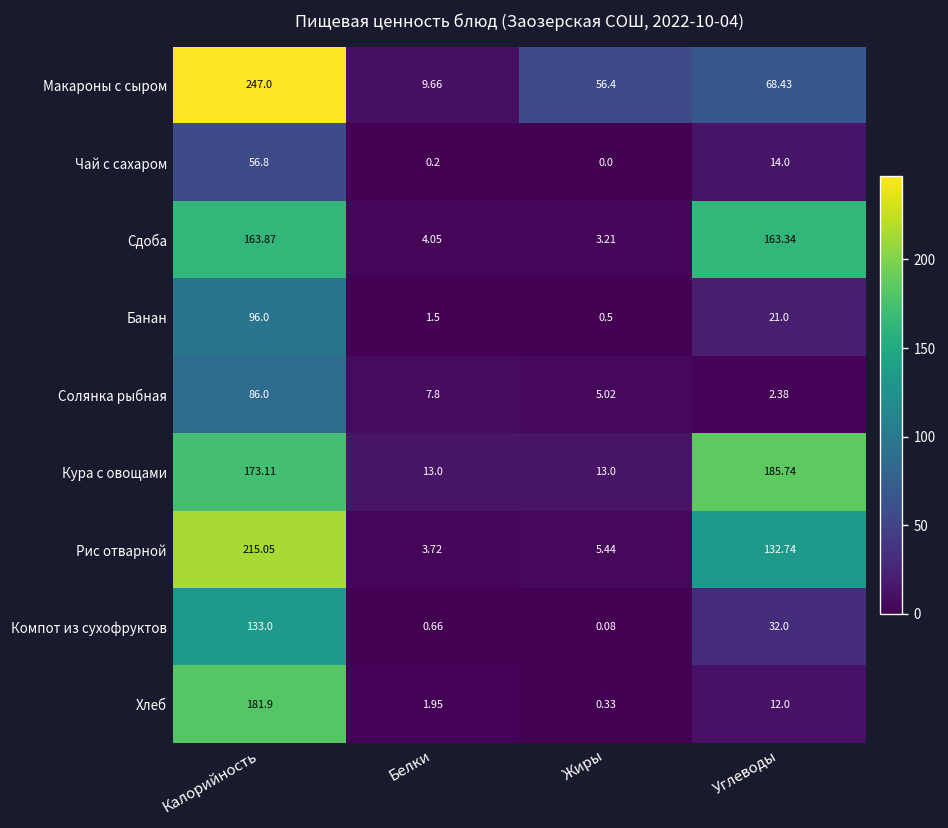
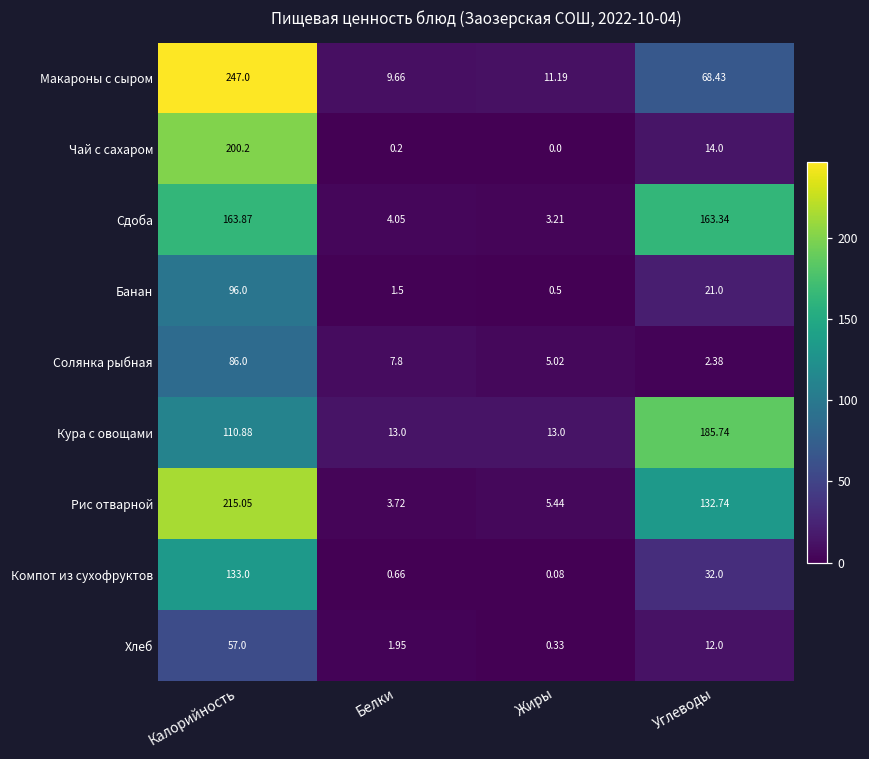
  {
    "Макароны с сыром": {
      "Калорийность": 247.0,
      "Белки": 9.66,
-     "Жиры": 56.4,
+     "Жиры": 11.19,
      "Углеводы": 68.43
    },
    "Чай с сахаром": {
-     "Калорийность": 56.8,
+     "Калорийность": 200.2,
      "Белки": 0.2,
      "Жиры": 0.0,
      "Углеводы": 14.0
    },
    "Сдоба": {
      "Калорийность": 163.87,
      "Белки": 4.05,
      "Жиры": 3.21,
      "Углеводы": 163.34
    },
    "Банан": {
      "Калорийность": 96.0,
      "Белки": 1.5,
      "Жиры": 0.5,
      "Углеводы": 21.0
    },
    "Солянка рыбная": {
      "Калорийность": 86.0,
      "Белки": 7.8,
      "Жиры": 5.02,
      "Углеводы": 2.38
    },
    "Кура с овощами": {
-     "Калорийность": 173.11,
+     "Калорийность": 110.88,
      "Белки": 13.0,
      "Жиры": 13.0,
      "Углеводы": 185.74
    },
    "Рис отварной": {
      "Калорийность": 215.05,
      "Белки": 3.72,
      "Жиры": 5.44,
      "Углеводы": 132.74
    },
    "Компот из сухофруктов": {
      "Калорийность": 133.0,
      "Белки": 0.66,
      "Жиры": 0.08,
      "Углеводы": 32.0
    },
    "Хлеб": {
-     "Калорийность": 181.9,
+     "Калорийность": 57.0,
      "Белки": 1.95,
      "Жиры": 0.33,
      "Углеводы": 12.0
    }
  }
